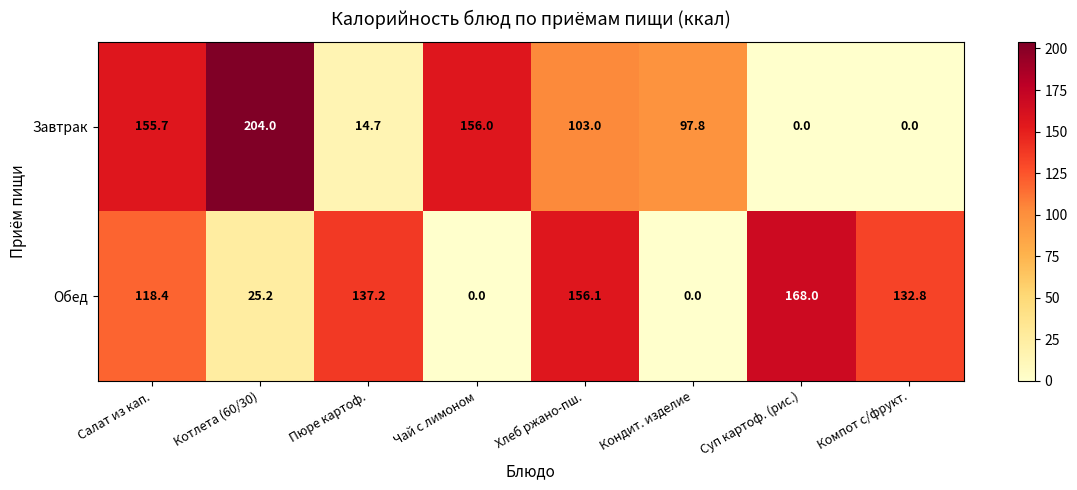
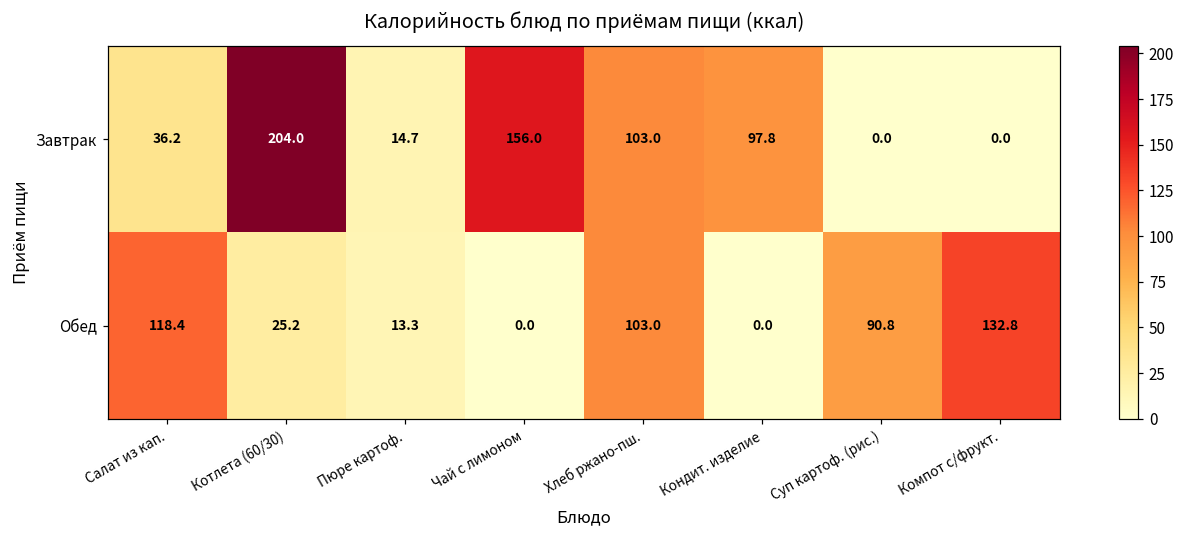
  {
    "Завтрак": {
-     "Салат из кап.": 155.7,
+     "Салат из кап.": 36.2,
      "Котлета (60/30)": 204.0,
      "Пюре картоф.": 14.7,
      "Чай с лимоном": 156.0,
      "Хлеб ржано-пш.": 103.0,
      "Кондит. изделие": 97.8,
      "Суп картоф. (рис.)": 0.0,
      "Компот с/фрукт.": 0.0
    },
    "Обед": {
      "Салат из кап.": 118.4,
      "Котлета (60/30)": 25.2,
-     "Пюре картоф.": 137.2,
+     "Пюре картоф.": 13.3,
      "Чай с лимоном": 0.0,
-     "Хлеб ржано-пш.": 156.1,
+     "Хлеб ржано-пш.": 103.0,
      "Кондит. изделие": 0.0,
-     "Суп картоф. (рис.)": 168.0,
+     "Суп картоф. (рис.)": 90.8,
      "Компот с/фрукт.": 132.8
    }
  }
